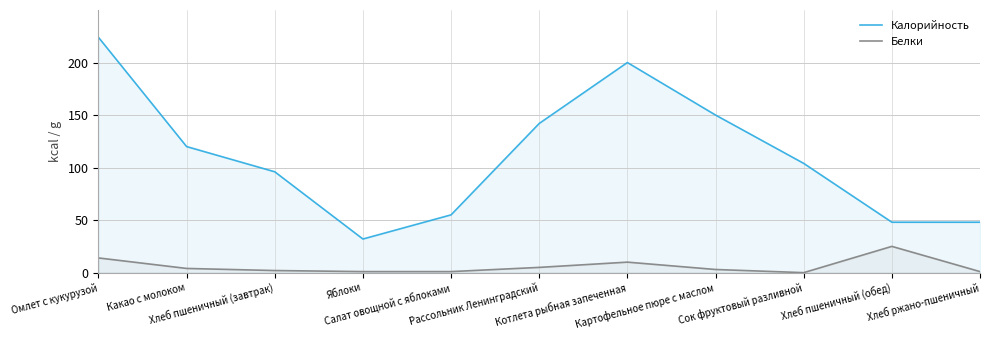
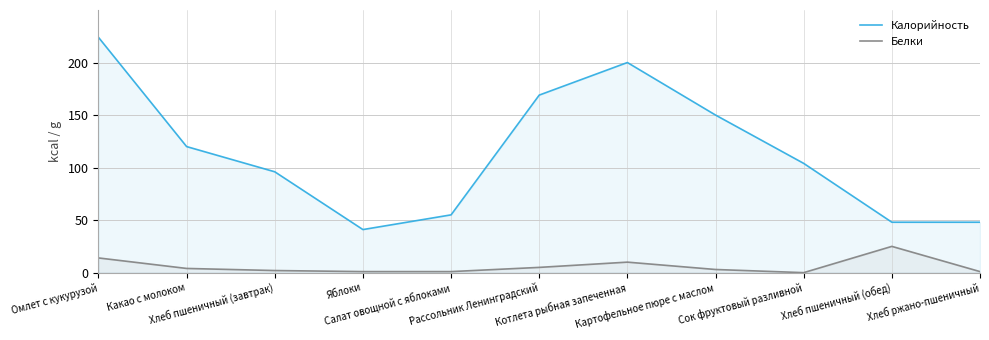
  {
    "Калорийность": {
      "Омлет с кукурузой": 224,
      "Какао с молоком": 120,
      "Хлеб пшеничный (завтрак)": 96,
-     "Яблоки": 32,
+     "Яблоки": 41,
      "Салат овощной с яблоками": 55,
-     "Рассольник Ленинградский": 142,
+     "Рассольник Ленинградский": 169,
      "Котлета рыбная запеченная": 200,
      "Картофельное пюре с маслом": 150,
      "Сок фруктовый разливной": 104,
      "Хлеб пшеничный (обед)": 48,
      "Хлеб ржано-пшеничный": 48
    },
    "Белки": {
      "Омлет с кукурузой": 14,
      "Какао с молоком": 4,
      "Хлеб пшеничный (завтрак)": 2,
      "Яблоки": 1,
      "Салат овощной с яблоками": 1,
      "Рассольник Ленинградский": 5,
      "Котлета рыбная запеченная": 10,
      "Картофельное пюре с маслом": 3,
      "Сок фруктовый разливной": 0,
      "Хлеб пшеничный (обед)": 25,
      "Хлеб ржано-пшеничный": 1
    }
  }
